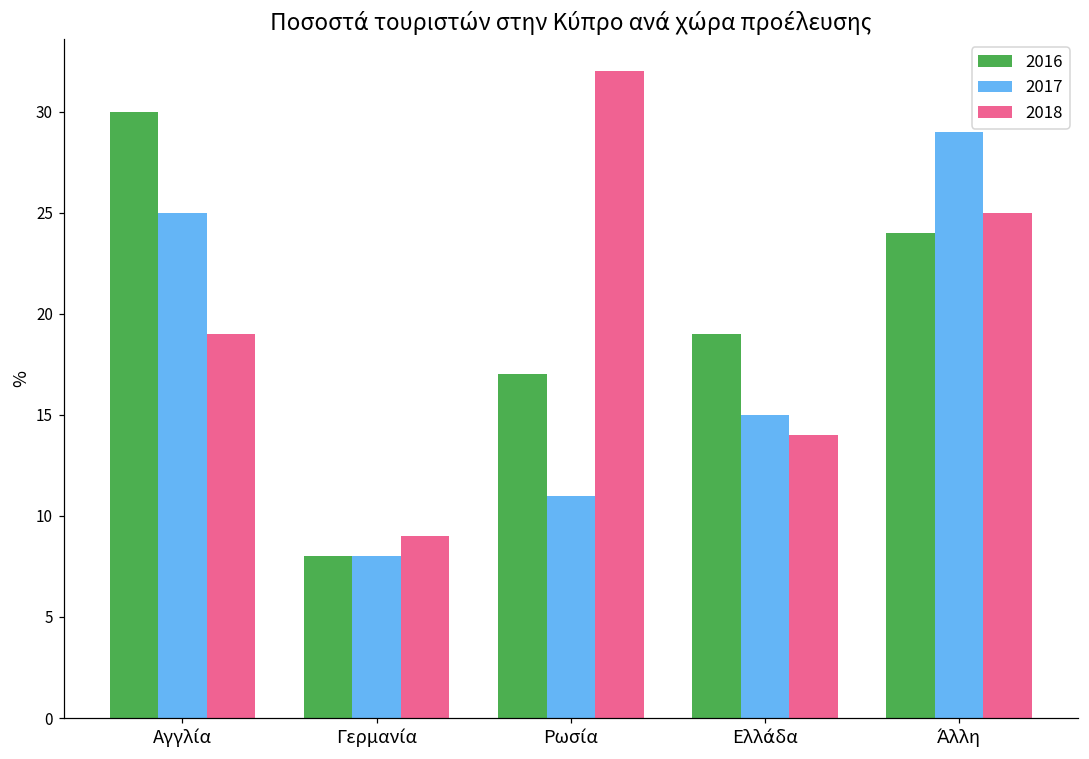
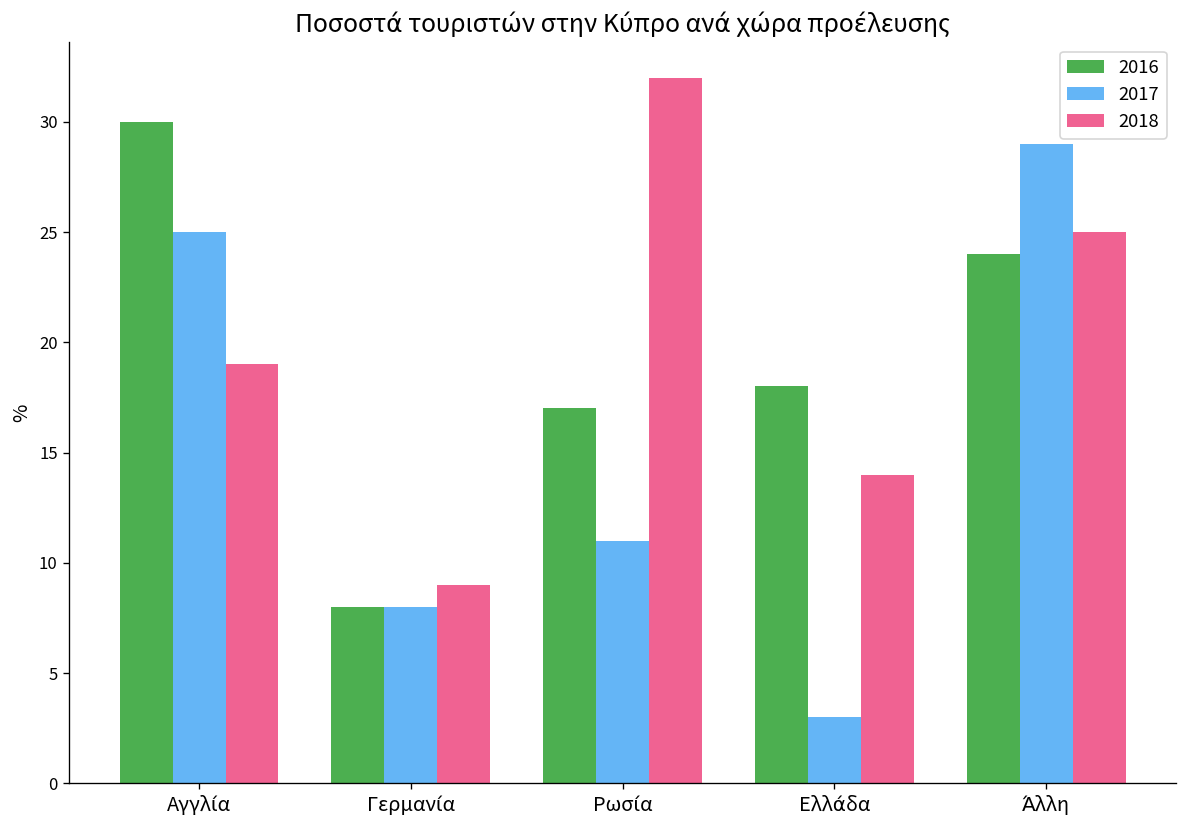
  {
    "2016": {
      "Αγγλία": 30,
      "Γερμανία": 8,
      "Ρωσία": 17,
-     "Ελλάδα": 19,
+     "Ελλάδα": 18,
      "Άλλη": 24
    },
    "2017": {
      "Αγγλία": 25,
      "Γερμανία": 8,
      "Ρωσία": 11,
-     "Ελλάδα": 15,
+     "Ελλάδα": 3,
      "Άλλη": 29
    },
    "2018": {
      "Αγγλία": 19,
      "Γερμανία": 9,
      "Ρωσία": 32,
      "Ελλάδα": 14,
      "Άλλη": 25
    }
  }
